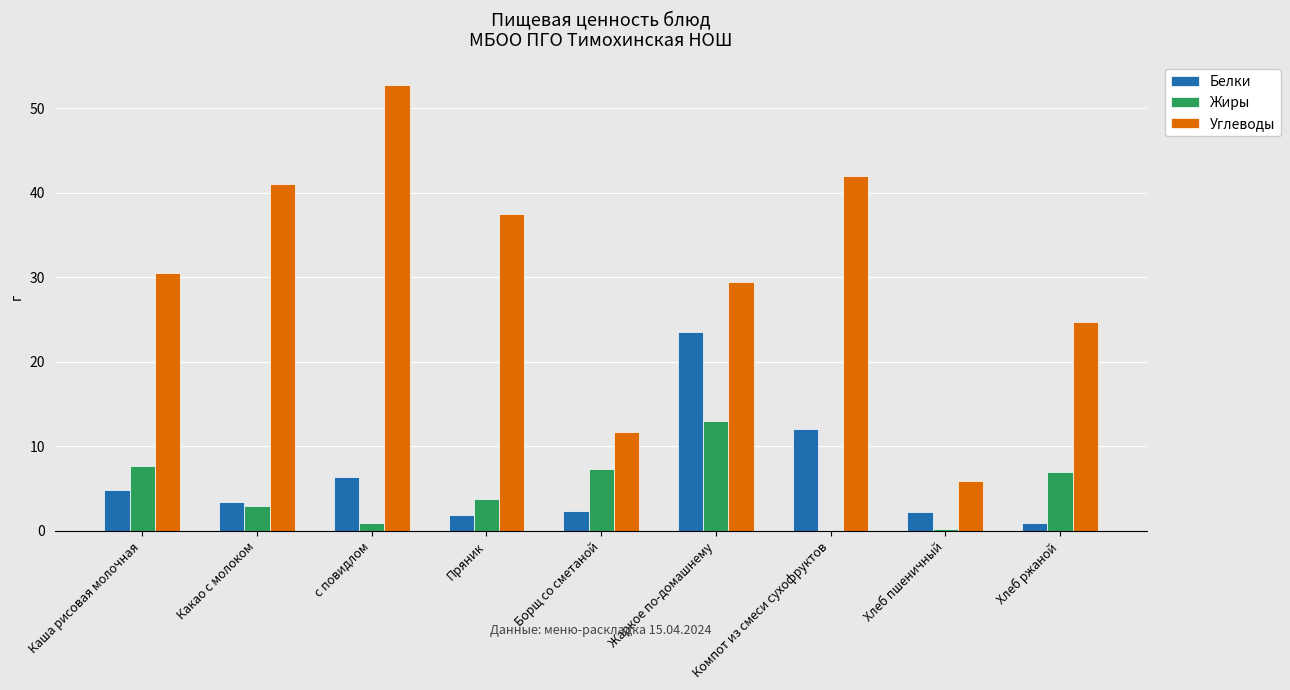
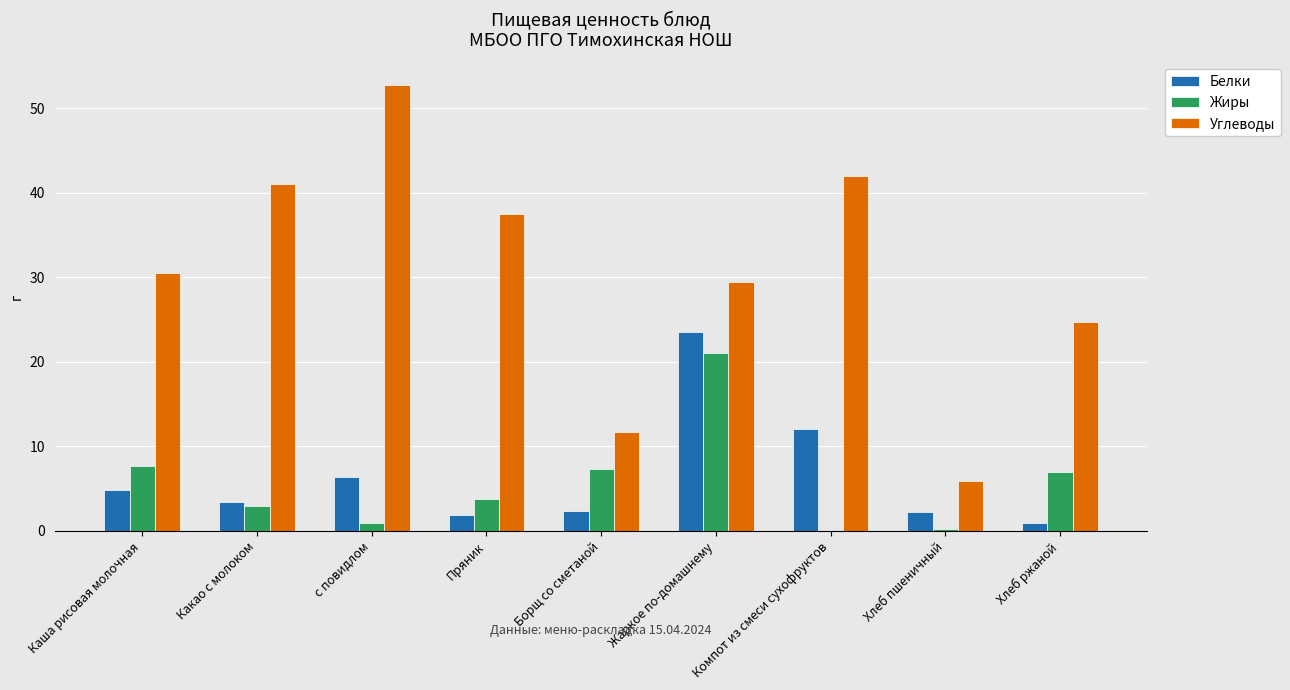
  {
    "Белки": {
      "Каша рисовая молочная": 5,
      "Какао с молоком": 3,
      "с повидлом": 6,
      "Пряник": 2,
      "Борщ со сметаной": 2,
      "Жаркое по-домашнему": 24,
      "Компот из смеси сухофруктов": 12,
      "Хлеб пшеничный": 2,
      "Хлеб ржаной": 1
    },
    "Жиры": {
      "Каша рисовая молочная": 8,
      "Какао с молоком": 3,
      "с повидлом": 1,
      "Пряник": 4,
      "Борщ со сметаной": 7,
-     "Жаркое по-домашнему": 13,
+     "Жаркое по-домашнему": 21,
      "Хлеб ржаной": 7
    },
    "Углеводы": {
      "Каша рисовая молочная": 31,
      "Какао с молоком": 41,
      "с повидлом": 53,
      "Пряник": 38,
      "Борщ со сметаной": 12,
      "Жаркое по-домашнему": 29,
      "Компот из смеси сухофруктов": 42,
      "Хлеб пшеничный": 6,
      "Хлеб ржаной": 25
    }
  }
